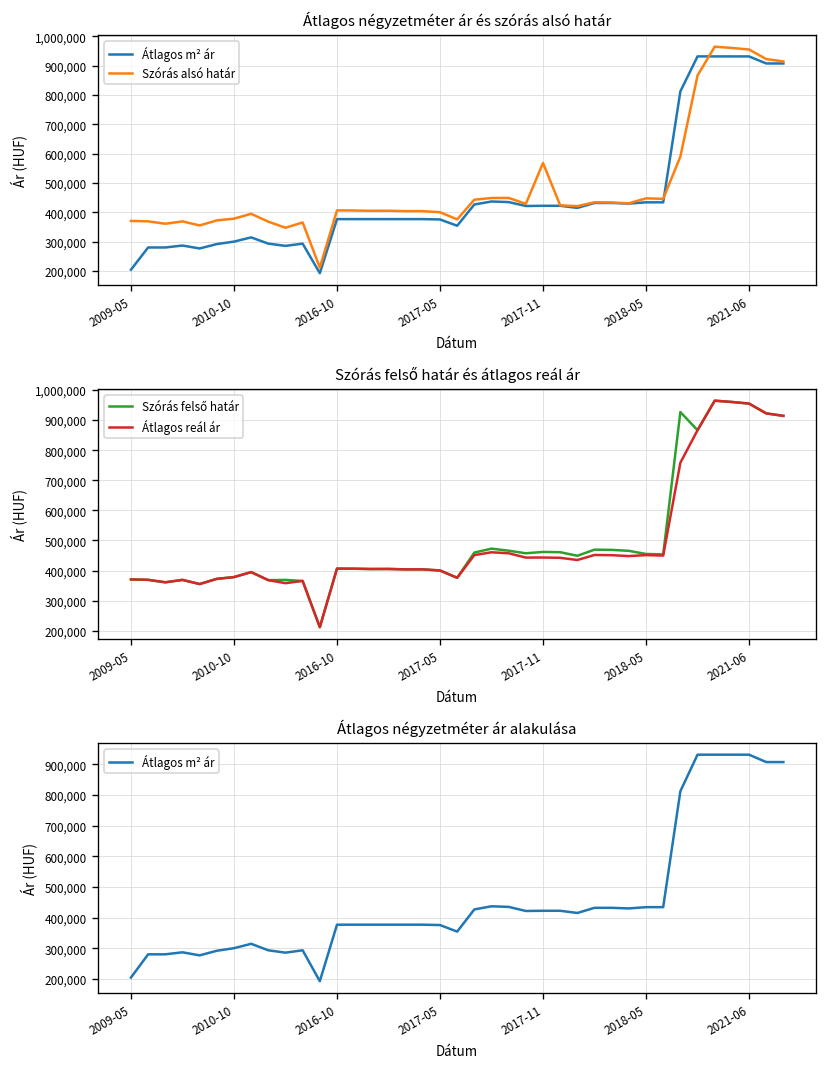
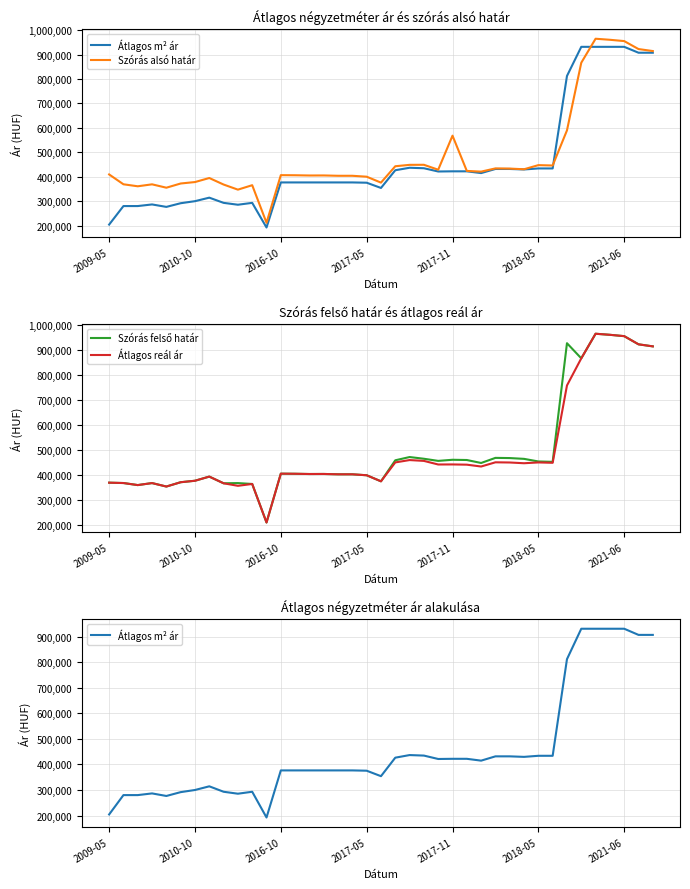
  {
    "Átlagos négyzetméter ár és szórás alsó határ": {
      "Átlagos m² ár": {
        "2009-05": "200,000",
        "2010-10": "300,000",
        "2016-10": "380,000",
        "2017-05": "380,000",
        "2017-11": "420,000",
        "2018-05": "430,000",
        "2021-06": "930,000"
      },
      "Szórás alsó határ": {
-       "2009-05": "370,000",
+       "2009-05": "410,000",
        "2010-10": "380,000",
        "2016-10": "410,000",
        "2017-05": "400,000",
        "2017-11": "570,000",
        "2018-05": "450,000",
        "2021-06": "950,000"
      }
    },
    "Szórás felső határ és átlagos reál ár": {
      "Szórás felső határ": {
        "2017-11": "460,000"
      },
      "Átlagos reál ár": {
        "2017-11": "440,000"
      }
    },
    "Átlagos négyzetméter ár alakulása": {
      "2009-05": "200,000",
      "2010-10": "300,000",
      "2016-10": "380,000",
      "2017-05": "380,000",
      "2017-11": "420,000",
      "2018-05": "430,000",
      "2021-06": "930,000"
    }
  }
